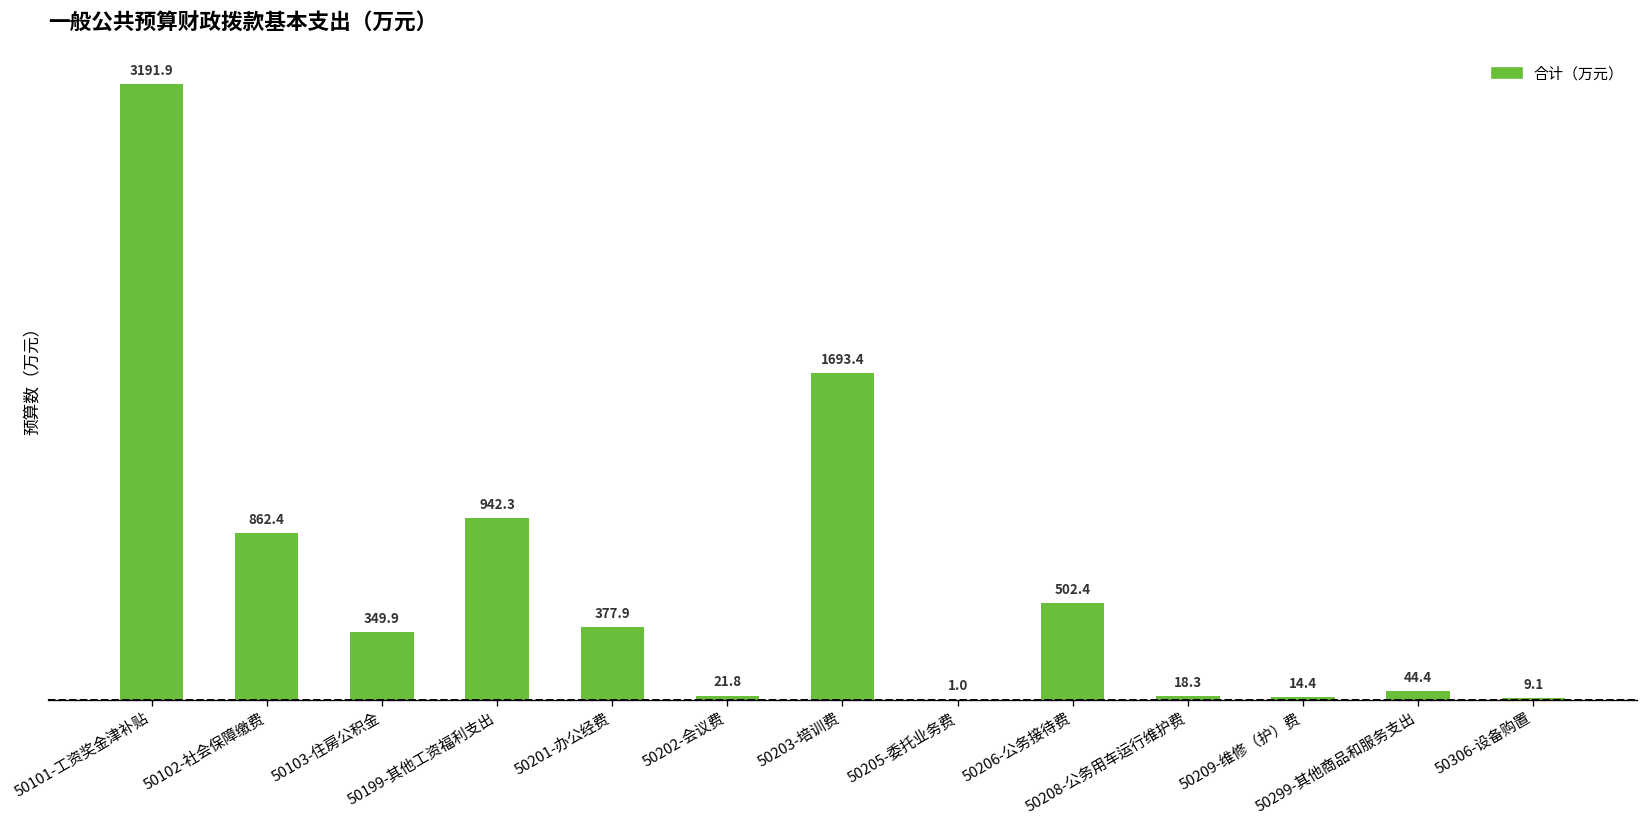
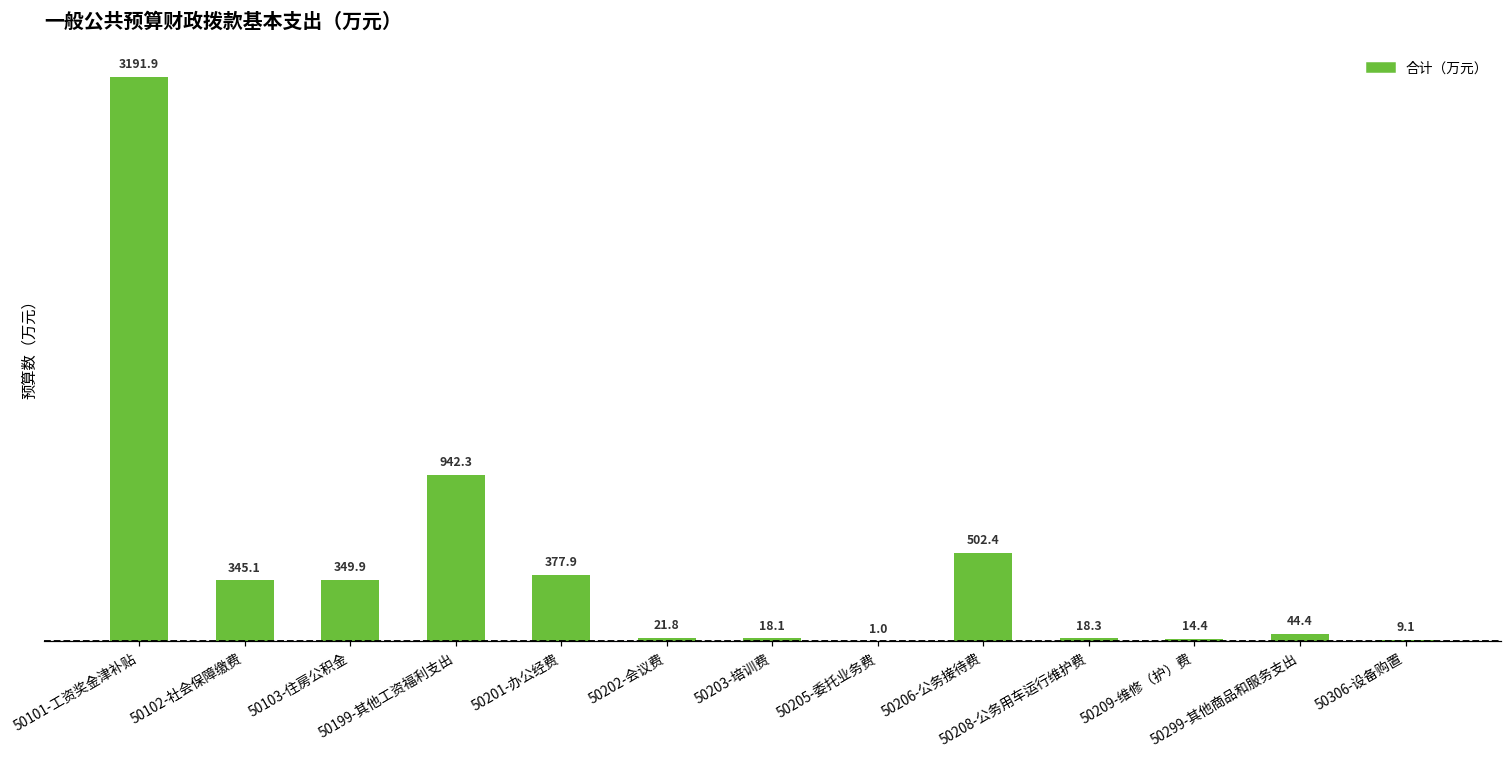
  {
    "50101-工资奖金津补贴": 3191.9,
-   "50102-社会保障缴费": 862.4,
+   "50102-社会保障缴费": 345.1,
    "50103-住房公积金": 349.9,
    "50199-其他工资福利支出": 942.3,
    "50201-办公经费": 377.9,
    "50202-会议费": 21.8,
-   "50203-培训费": 1693.4,
+   "50203-培训费": 18.1,
    "50205-委托业务费": 1.0,
    "50206-公务接待费": 502.4,
    "50208-公务用车运行维护费": 18.3,
    "50209-维修（护）费": 14.4,
    "50299-其他商品和服务支出": 44.4,
    "50306-设备购置": 9.1
  }
